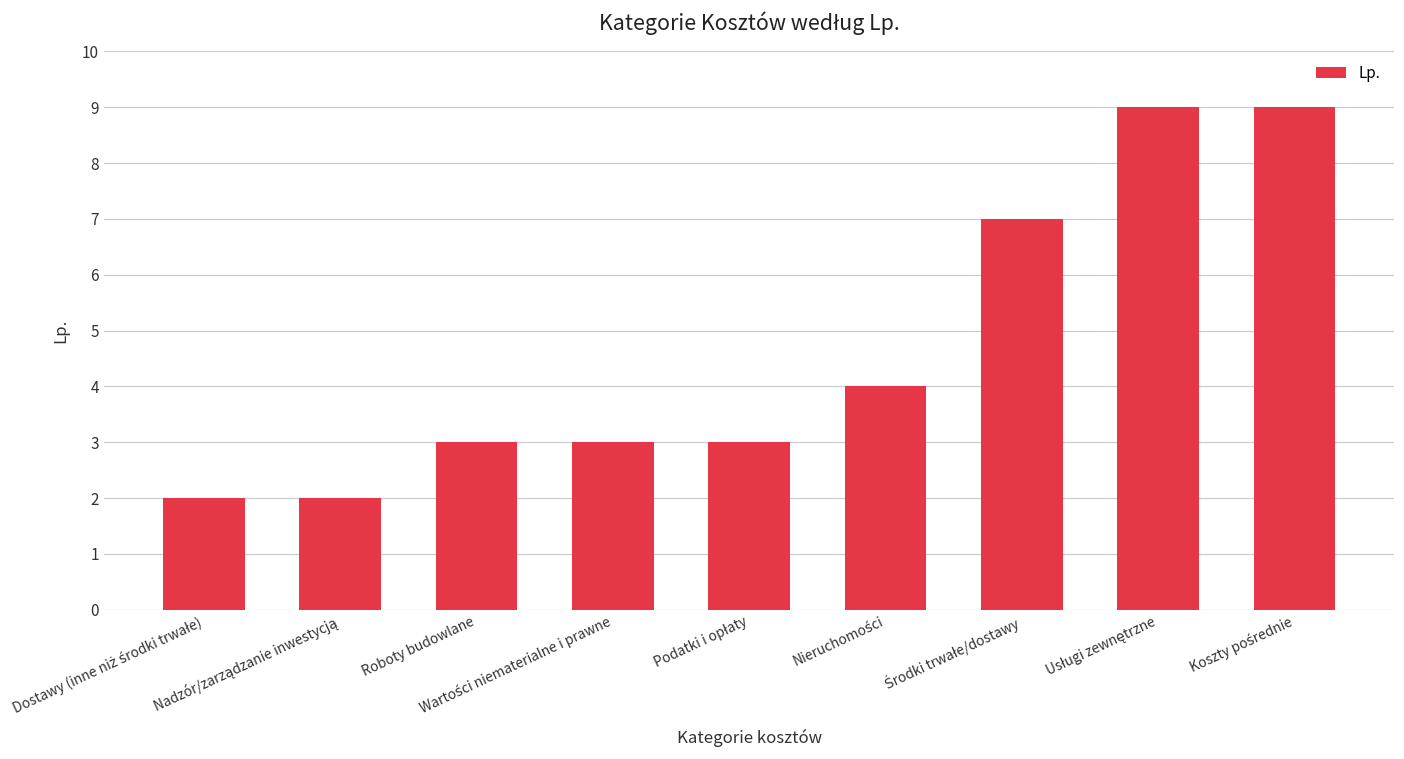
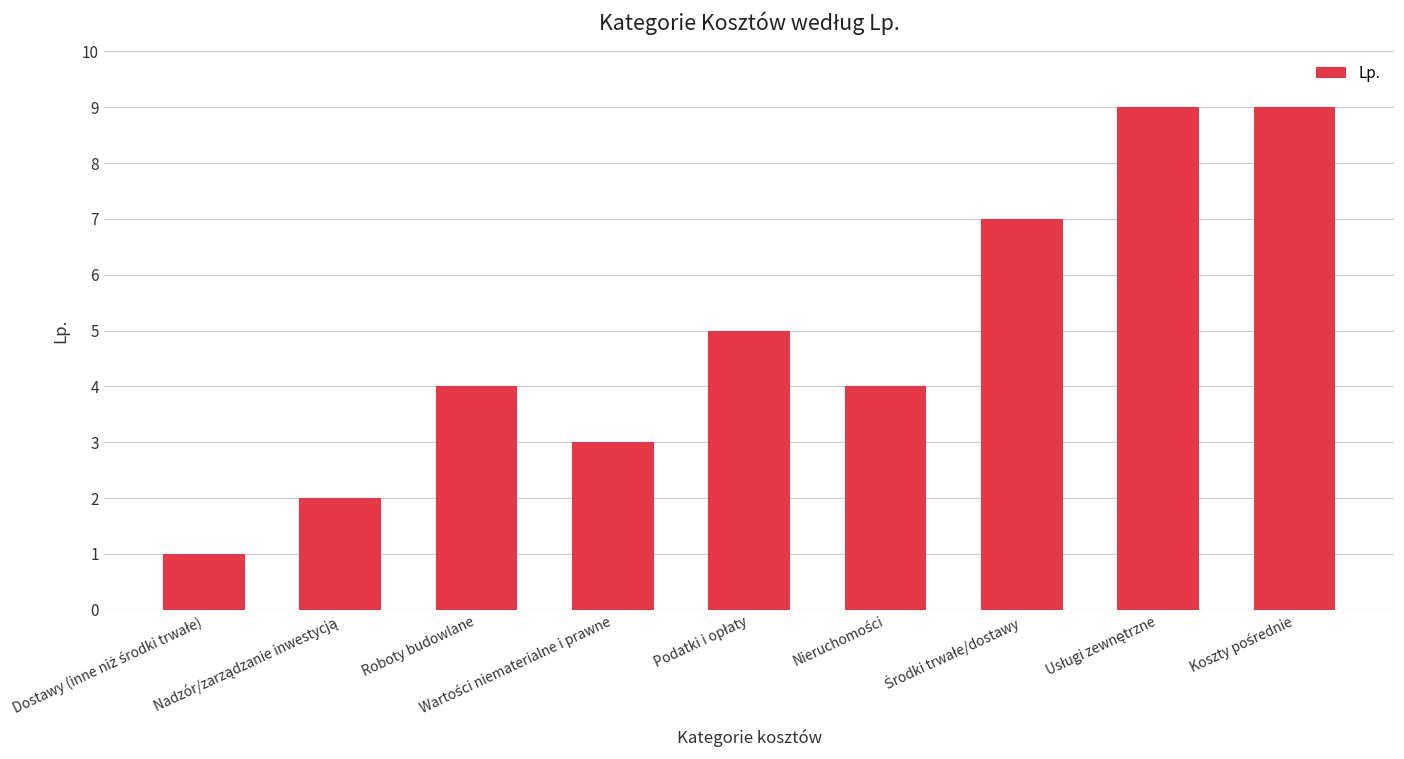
  {
-   "Dostawy (inne niż środki trwałe)": 2,
+   "Dostawy (inne niż środki trwałe)": 1,
    "Nadzór/zarządzanie inwestycją": 2,
-   "Roboty budowlane": 3,
+   "Roboty budowlane": 4,
    "Wartości niematerialne i prawne": 3,
-   "Podatki i opłaty": 3,
+   "Podatki i opłaty": 5,
    "Nieruchomości": 4,
    "Środki trwałe/dostawy": 7,
    "Usługi zewnętrzne": 9,
    "Koszty pośrednie": 9
  }
